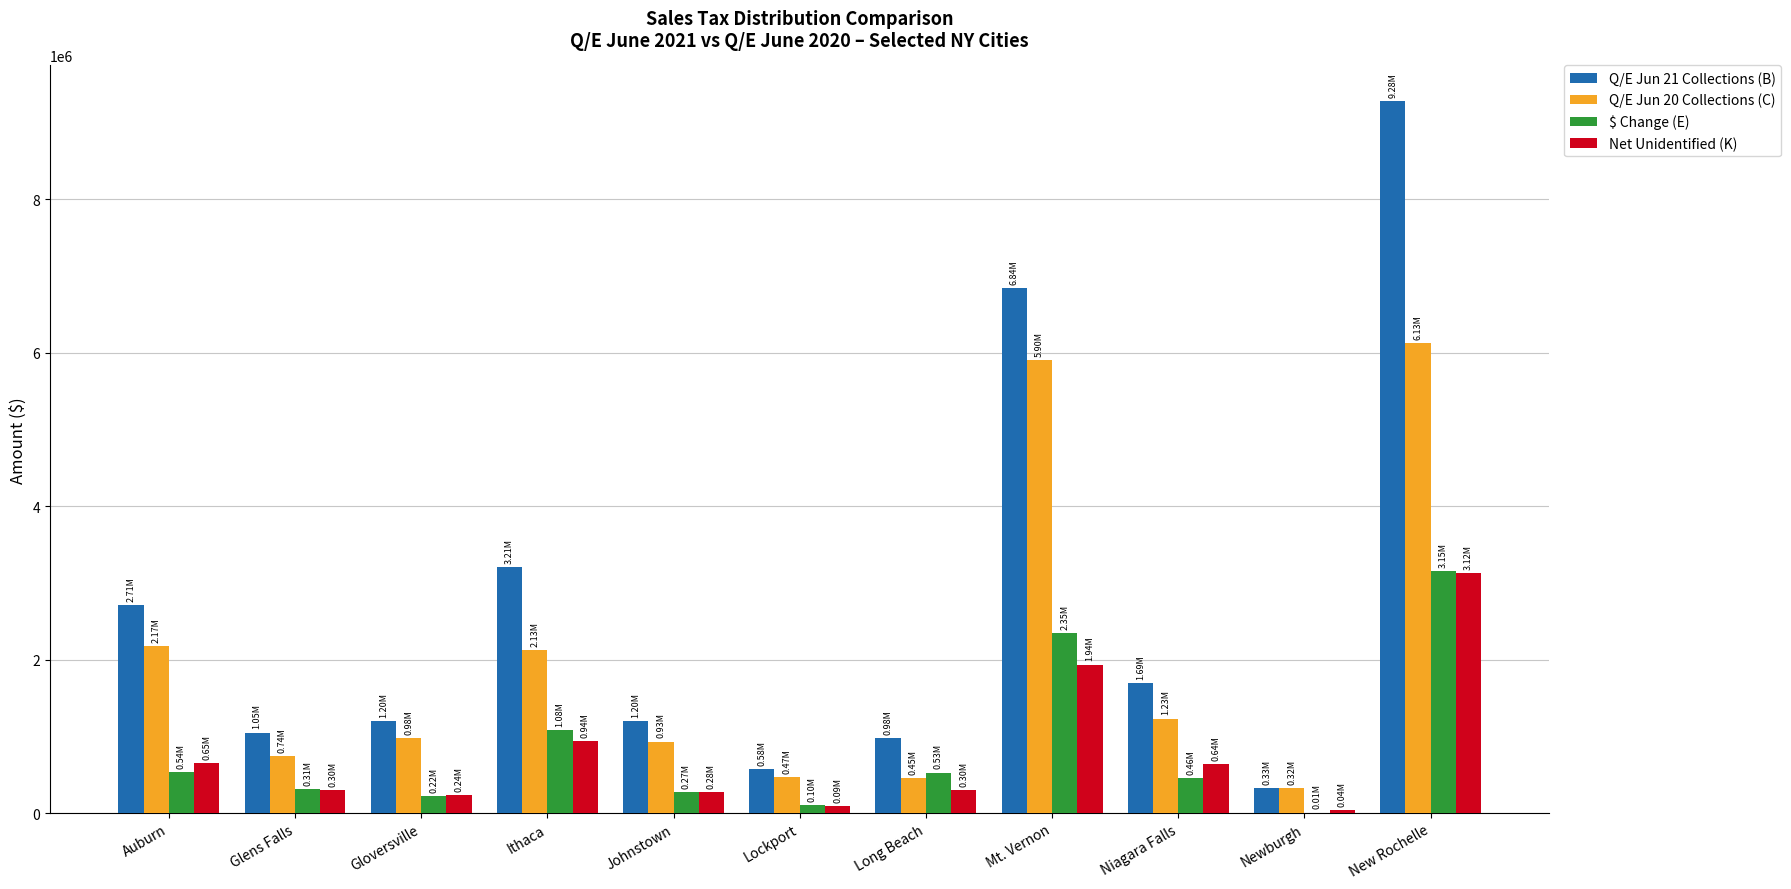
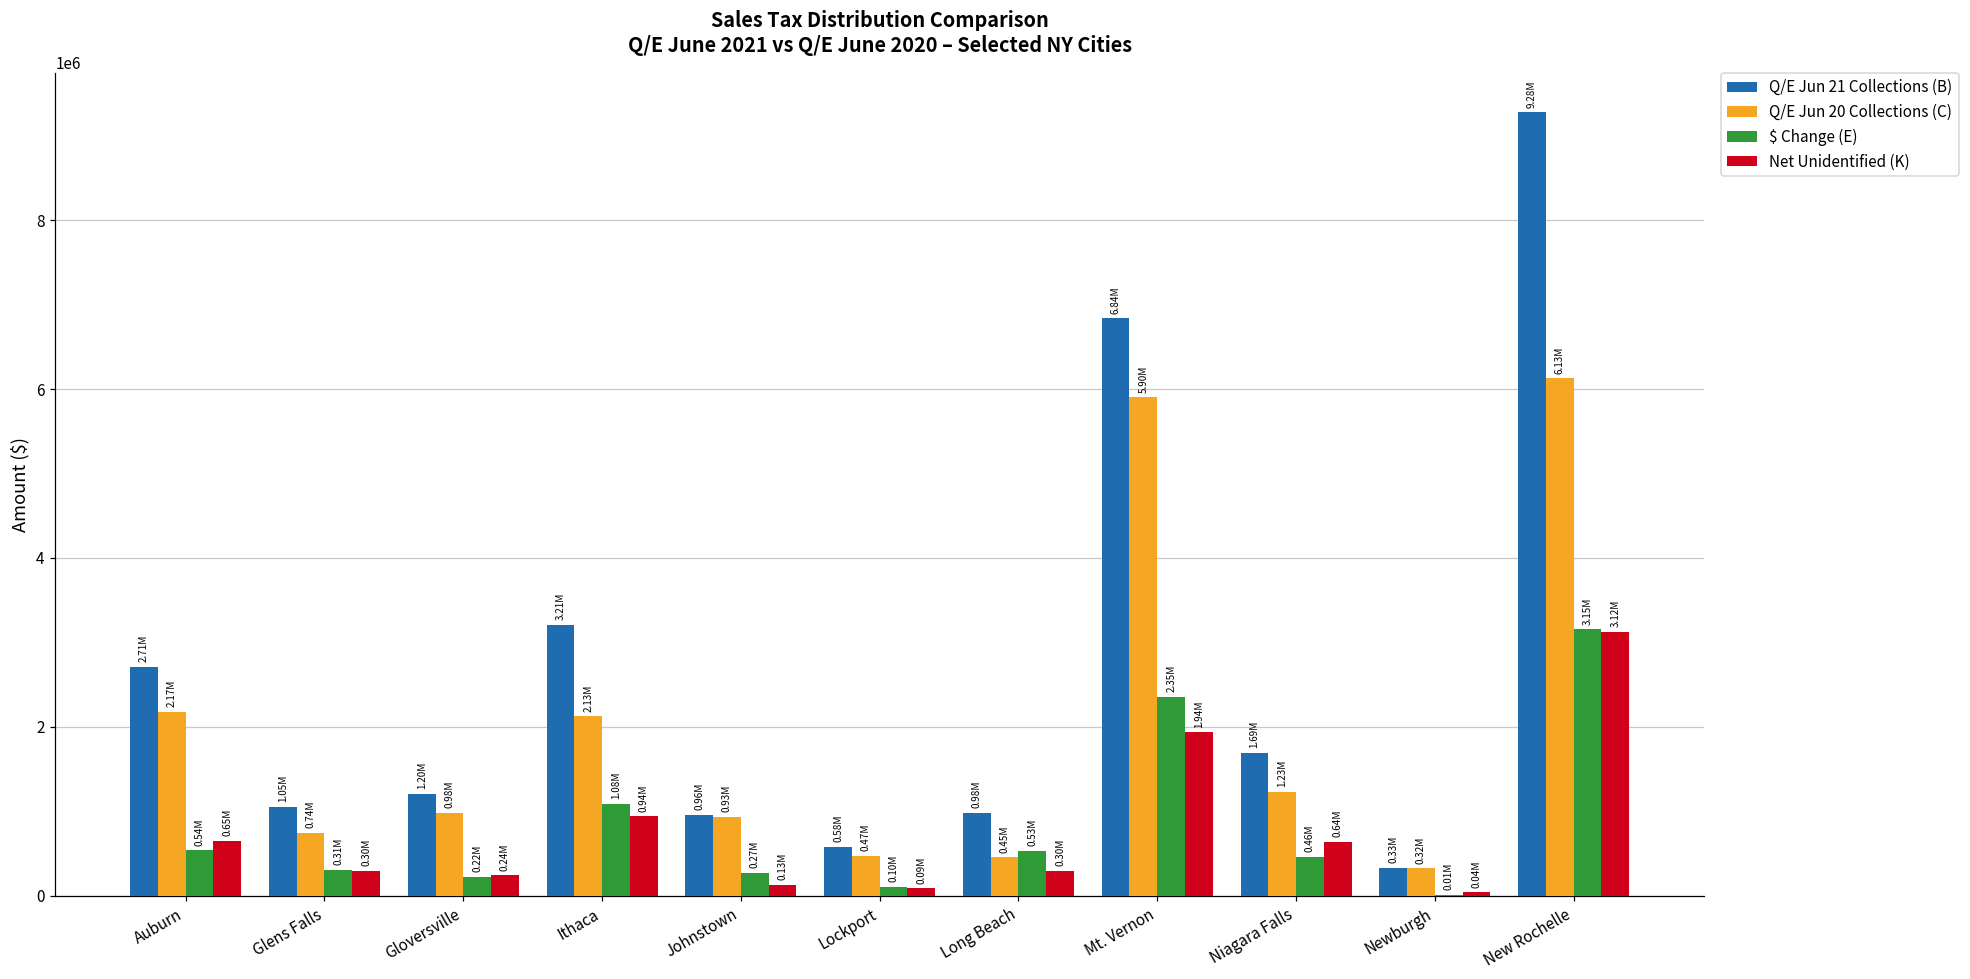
  {
    "Q/E Jun 21 Collections (B)": {
      "Auburn": "2.71M",
      "Glens Falls": "1.05M",
      "Gloversville": "1.20M",
      "Ithaca": "3.21M",
-     "Johnstown": "1.20M",
+     "Johnstown": "0.96M",
      "Lockport": "0.58M",
      "Long Beach": "0.98M",
      "Mt. Vernon": "6.84M",
      "Niagara Falls": "1.69M",
      "Newburgh": "0.33M",
      "New Rochelle": "9.28M"
    },
    "Q/E Jun 20 Collections (C)": {
      "Auburn": "2.17M",
      "Glens Falls": "0.74M",
      "Gloversville": "0.98M",
      "Ithaca": "2.13M",
      "Johnstown": "0.93M",
      "Lockport": "0.47M",
      "Long Beach": "0.45M",
      "Mt. Vernon": "5.90M",
      "Niagara Falls": "1.23M",
      "Newburgh": "0.32M",
      "New Rochelle": "6.13M"
    },
    "$ Change (E)": {
      "Auburn": "0.54M",
      "Glens Falls": "0.31M",
      "Gloversville": "0.22M",
      "Ithaca": "1.08M",
      "Johnstown": "0.27M",
      "Lockport": "0.10M",
      "Long Beach": "0.53M",
      "Mt. Vernon": "2.35M",
      "Niagara Falls": "0.46M",
      "Newburgh": "0.01M",
      "New Rochelle": "3.15M"
    },
    "Net Unidentified (K)": {
      "Auburn": "0.65M",
      "Glens Falls": "0.30M",
      "Gloversville": "0.24M",
      "Ithaca": "0.94M",
-     "Johnstown": "0.28M",
+     "Johnstown": "0.13M",
      "Lockport": "0.09M",
      "Long Beach": "0.30M",
      "Mt. Vernon": "1.94M",
      "Niagara Falls": "0.64M",
      "Newburgh": "0.04M",
      "New Rochelle": "3.12M"
    }
  }
